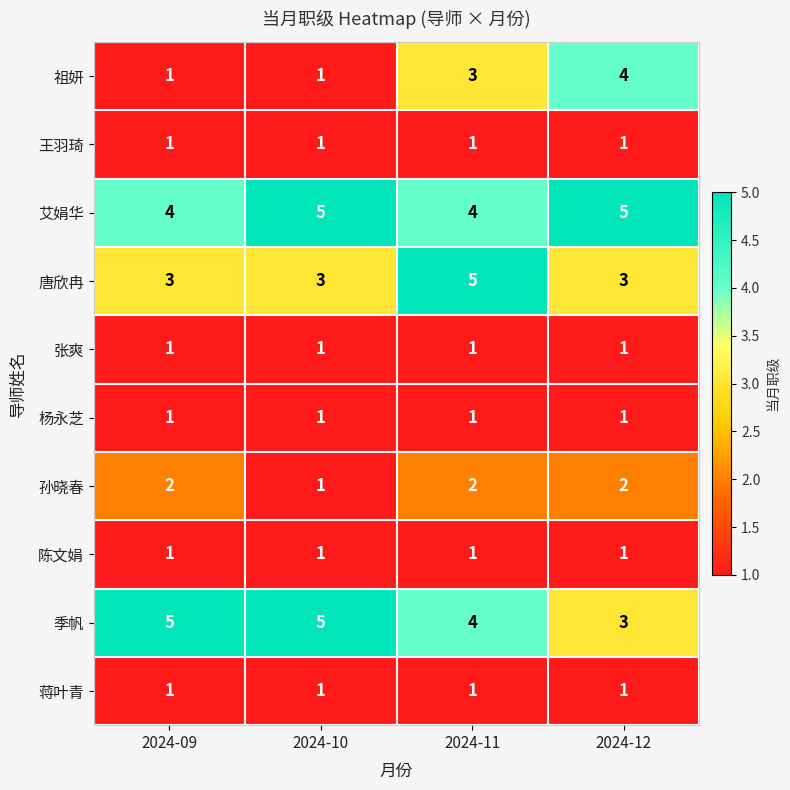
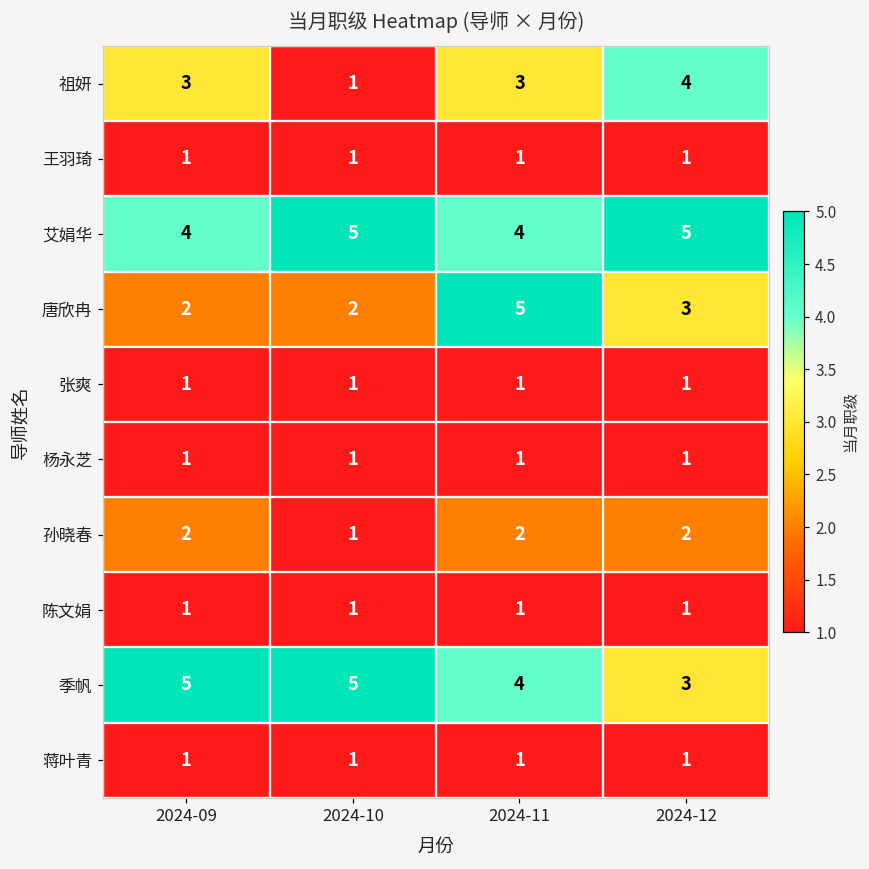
  {
    "祖妍": {
-     "2024-09": 1,
+     "2024-09": 3,
      "2024-10": 1,
      "2024-11": 3,
      "2024-12": 4
    },
    "王羽琦": {
      "2024-09": 1,
      "2024-10": 1,
      "2024-11": 1,
      "2024-12": 1
    },
    "艾娟华": {
      "2024-09": 4,
      "2024-10": 5,
      "2024-11": 4,
      "2024-12": 5
    },
    "唐欣冉": {
-     "2024-09": 3,
-     "2024-10": 3,
+     "2024-09": 2,
+     "2024-10": 2,
      "2024-11": 5,
      "2024-12": 3
    },
    "张爽": {
      "2024-09": 1,
      "2024-10": 1,
      "2024-11": 1,
      "2024-12": 1
    },
    "杨永芝": {
      "2024-09": 1,
      "2024-10": 1,
      "2024-11": 1,
      "2024-12": 1
    },
    "孙晓春": {
      "2024-09": 2,
      "2024-10": 1,
      "2024-11": 2,
      "2024-12": 2
    },
    "陈文娟": {
      "2024-09": 1,
      "2024-10": 1,
      "2024-11": 1,
      "2024-12": 1
    },
    "季帆": {
      "2024-09": 5,
      "2024-10": 5,
      "2024-11": 4,
      "2024-12": 3
    },
    "蒋叶青": {
      "2024-09": 1,
      "2024-10": 1,
      "2024-11": 1,
      "2024-12": 1
    }
  }
